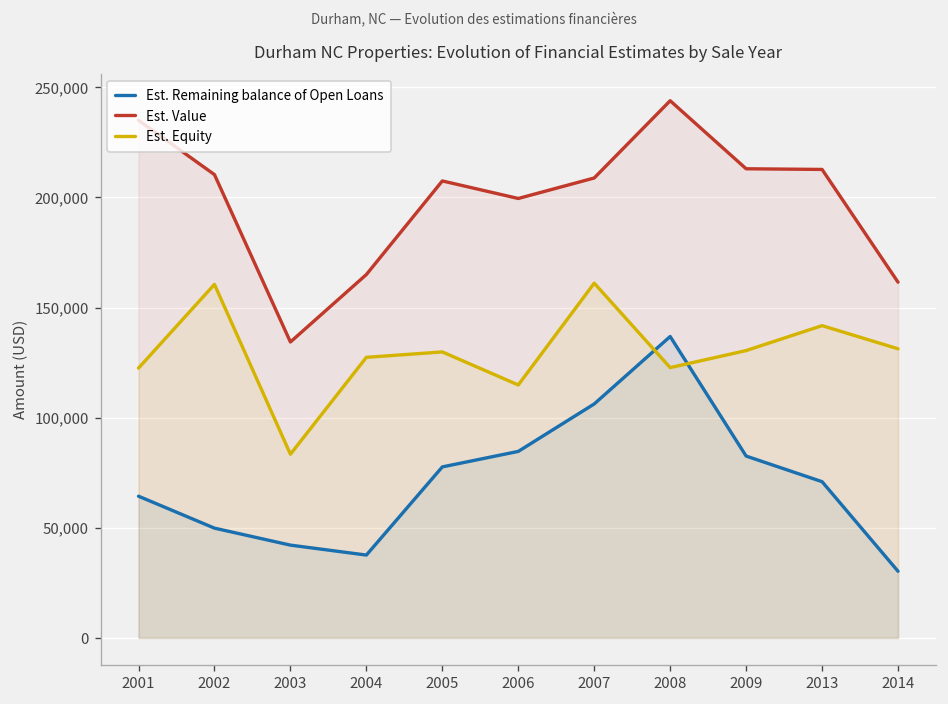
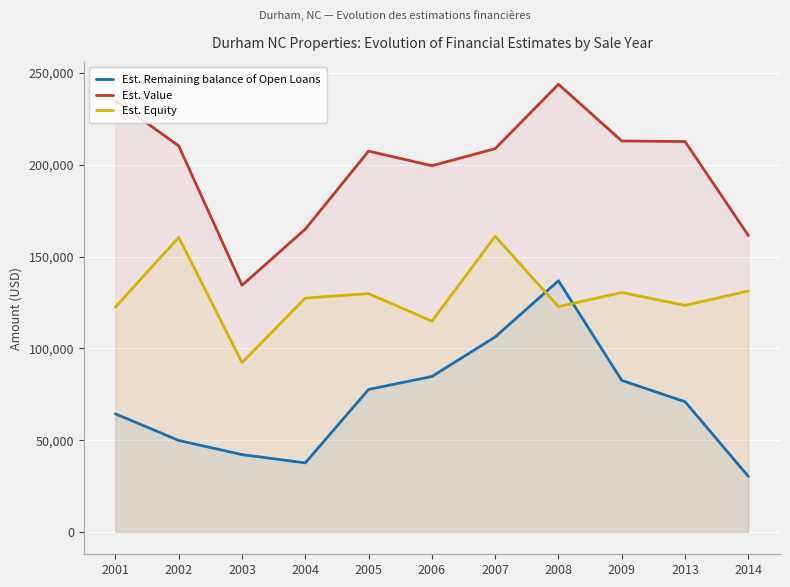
  {
    "Est. Remaining balance of Open Loans": {
      "2001": "64,000",
      "2002": "50,000",
      "2003": "42,000",
      "2004": "38,000",
      "2005": "78,000",
      "2006": "85,000",
      "2007": "106,000",
      "2008": "137,000",
      "2009": "83,000",
      "2013": "71,000",
      "2014": "30,000"
    },
    "Est. Value": {
      "2002": "210,000",
      "2003": "134,000",
      "2004": "165,000",
      "2005": "207,000",
      "2006": "200,000",
      "2007": "209,000",
      "2008": "244,000",
      "2009": "213,000",
      "2013": "213,000",
      "2014": "162,000"
    },
    "Est. Equity": {
      "2001": "123,000",
      "2002": "161,000",
-     "2003": "83,000",
+     "2003": "92,000",
      "2004": "127,000",
      "2005": "130,000",
      "2006": "115,000",
      "2007": "161,000",
      "2008": "123,000",
      "2009": "130,000",
-     "2013": "142,000",
+     "2013": "123,000",
      "2014": "131,000"
    }
  }
